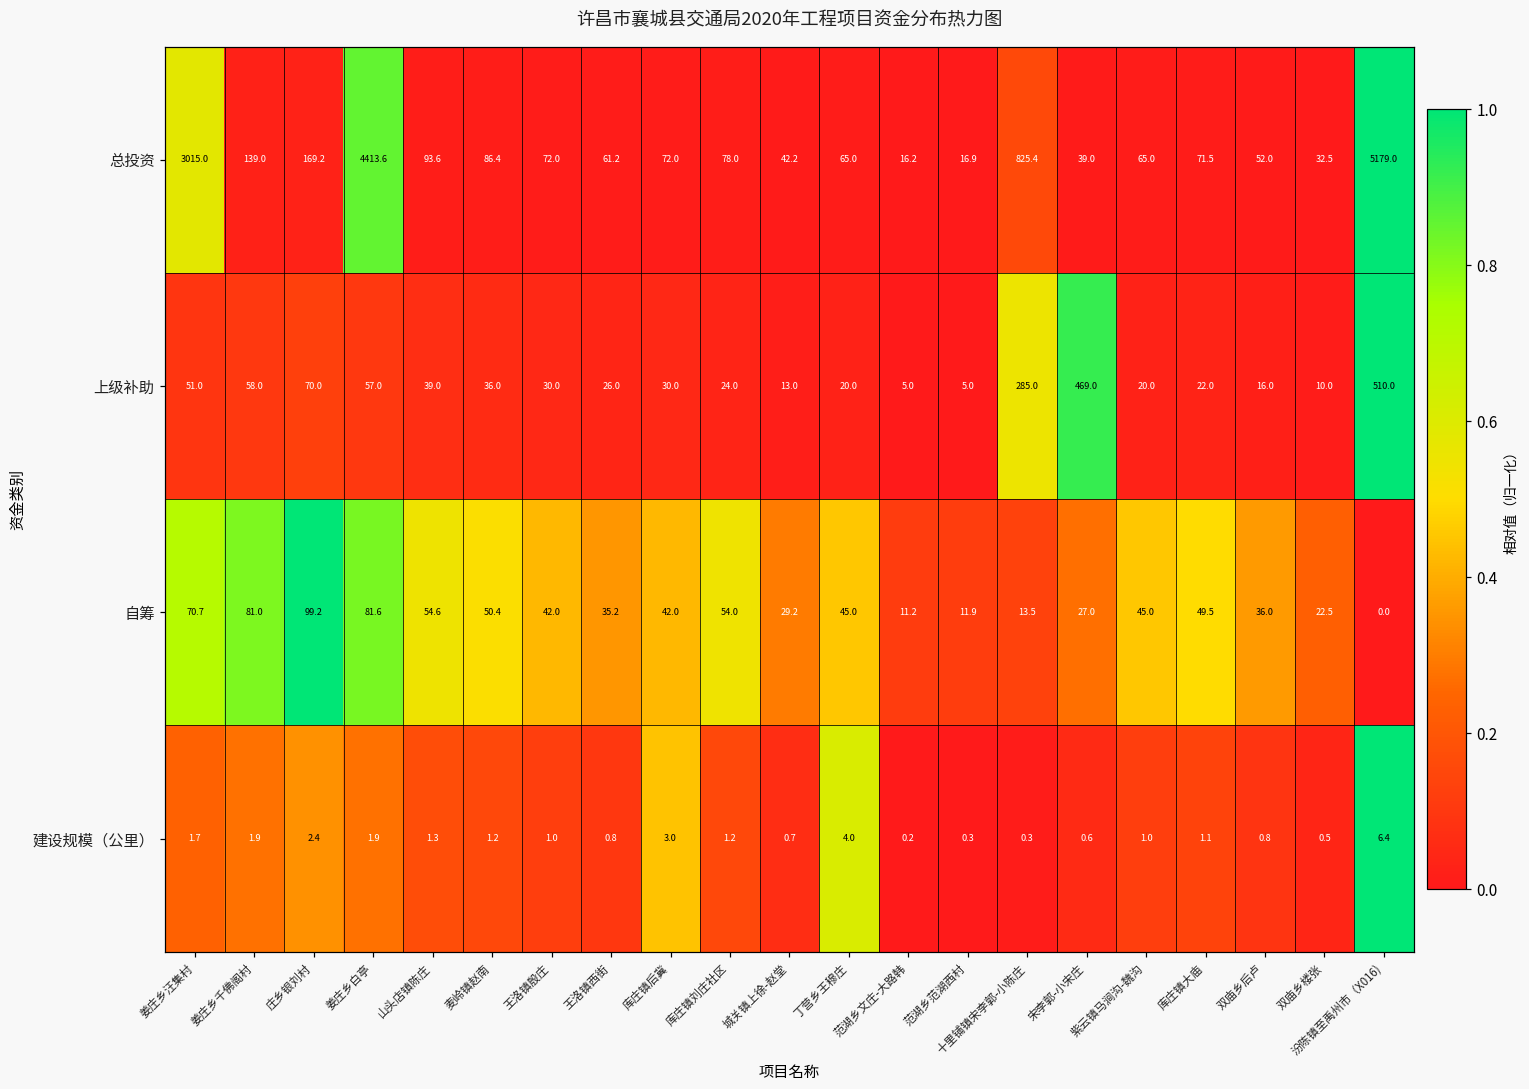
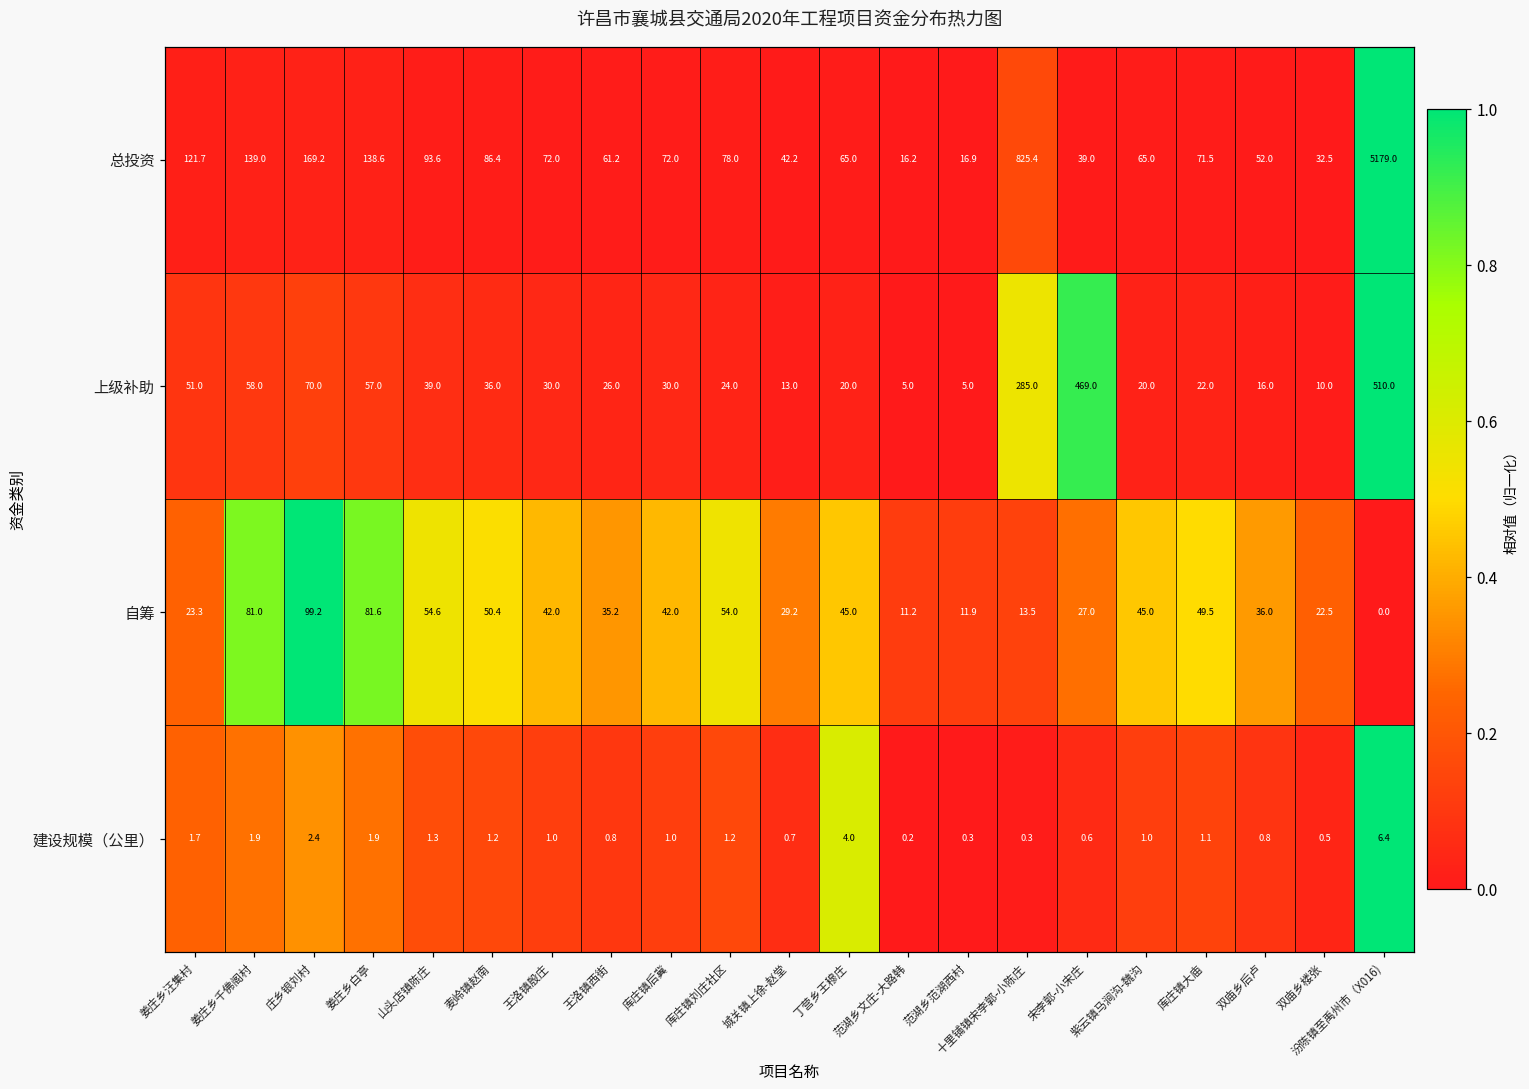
  {
    "总投资": {
-     "姜庄乡汪集村": 3015.0,
+     "姜庄乡汪集村": 121.7,
      "姜庄乡千佛阁村": 139.0,
      "庄乡银刘村": 169.2,
-     "姜庄乡白亭": 4413.6,
+     "姜庄乡白亭": 138.6,
      "山头店镇陈庄": 93.6,
      "麦岭镇赵南": 86.4,
      "王洛镇殷庄": 72.0,
      "王洛镇西街": 61.2,
      "库庄镇后冀": 72.0,
      "库庄镇刘庄社区": 78.0,
      "城关镇上徐-赵堂": 42.2,
      "丁营乡王穆庄": 65.0,
      "范湖乡文庄-大路韩": 16.2,
      "范湖乡范湖西村": 16.9,
      "十里铺镇宋李郭-小陈庄": 825.4,
      "宋李郭-小宋庄": 39.0,
      "紫云镇马涧沟-魏沟": 65.0,
      "库庄镇大庙": 71.5,
      "双庙乡后卢": 52.0,
      "双庙乡楼张": 32.5,
      "汾陈镇至禹州市（X016)": 5179.0
    },
    "上级补助": {
      "姜庄乡汪集村": 51.0,
      "姜庄乡千佛阁村": 58.0,
      "庄乡银刘村": 70.0,
      "姜庄乡白亭": 57.0,
      "山头店镇陈庄": 39.0,
      "麦岭镇赵南": 36.0,
      "王洛镇殷庄": 30.0,
      "王洛镇西街": 26.0,
      "库庄镇后冀": 30.0,
      "库庄镇刘庄社区": 24.0,
      "城关镇上徐-赵堂": 13.0,
      "丁营乡王穆庄": 20.0,
      "范湖乡文庄-大路韩": 5.0,
      "范湖乡范湖西村": 5.0,
      "十里铺镇宋李郭-小陈庄": 285.0,
      "宋李郭-小宋庄": 469.0,
      "紫云镇马涧沟-魏沟": 20.0,
      "库庄镇大庙": 22.0,
      "双庙乡后卢": 16.0,
      "双庙乡楼张": 10.0,
      "汾陈镇至禹州市（X016)": 510.0
    },
    "自筹": {
-     "姜庄乡汪集村": 70.7,
+     "姜庄乡汪集村": 23.3,
      "姜庄乡千佛阁村": 81.0,
      "庄乡银刘村": 99.2,
      "姜庄乡白亭": 81.6,
      "山头店镇陈庄": 54.6,
      "麦岭镇赵南": 50.4,
      "王洛镇殷庄": 42.0,
      "王洛镇西街": 35.2,
      "库庄镇后冀": 42.0,
      "库庄镇刘庄社区": 54.0,
      "城关镇上徐-赵堂": 29.2,
      "丁营乡王穆庄": 45.0,
      "范湖乡文庄-大路韩": 11.2,
      "范湖乡范湖西村": 11.9,
      "十里铺镇宋李郭-小陈庄": 13.5,
      "宋李郭-小宋庄": 27.0,
      "紫云镇马涧沟-魏沟": 45.0,
      "库庄镇大庙": 49.5,
      "双庙乡后卢": 36.0,
      "双庙乡楼张": 22.5,
      "汾陈镇至禹州市（X016)": 0.0
    },
    "建设规模（公里）": {
      "姜庄乡汪集村": 1.7,
      "姜庄乡千佛阁村": 1.9,
      "庄乡银刘村": 2.4,
      "姜庄乡白亭": 1.9,
      "山头店镇陈庄": 1.3,
      "麦岭镇赵南": 1.2,
      "王洛镇殷庄": 1.0,
      "王洛镇西街": 0.8,
-     "库庄镇后冀": 3.0,
+     "库庄镇后冀": 1.0,
      "库庄镇刘庄社区": 1.2,
      "城关镇上徐-赵堂": 0.7,
      "丁营乡王穆庄": 4.0,
      "范湖乡文庄-大路韩": 0.2,
      "范湖乡范湖西村": 0.3,
      "十里铺镇宋李郭-小陈庄": 0.3,
      "宋李郭-小宋庄": 0.6,
      "紫云镇马涧沟-魏沟": 1.0,
      "库庄镇大庙": 1.1,
      "双庙乡后卢": 0.8,
      "双庙乡楼张": 0.5,
      "汾陈镇至禹州市（X016)": 6.4
    }
  }
